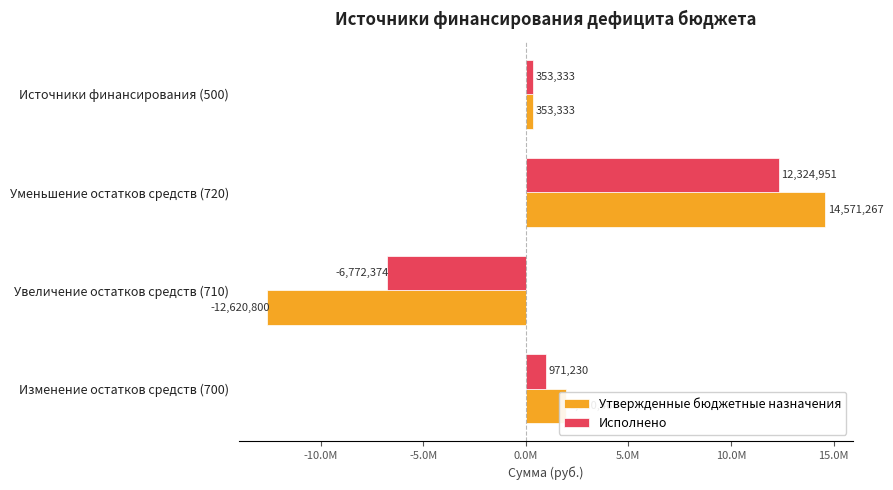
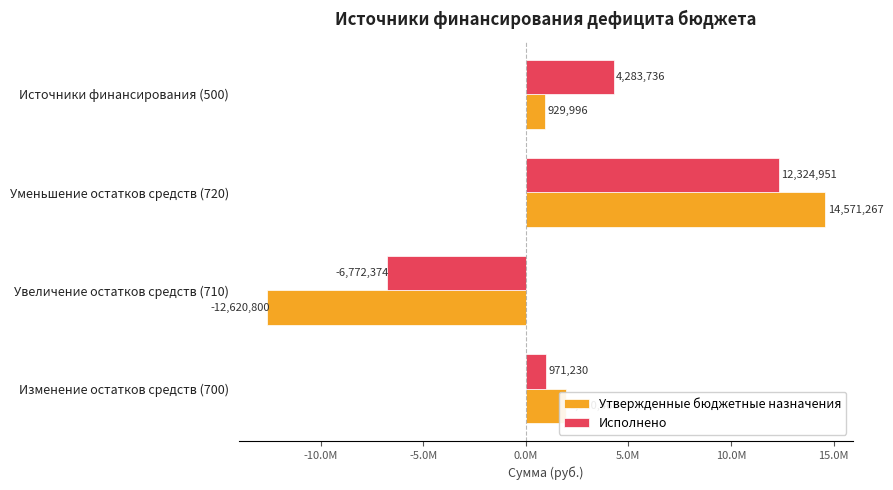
  {
    "Утвержденные бюджетные назначения": {
-     "Источники финансирования (500)": "353,333",
+     "Источники финансирования (500)": "929,996",
      "Уменьшение остатков средств (720)": "14,571,267",
      "Увеличение остатков средств (710)": "-12,620,800"
    },
    "Исполнено": {
-     "Источники финансирования (500)": "353,333",
+     "Источники финансирования (500)": "4,283,736",
      "Уменьшение остатков средств (720)": "12,324,951",
      "Увеличение остатков средств (710)": "-6,772,374",
      "Изменение остатков средств (700)": "971,230"
    }
  }
